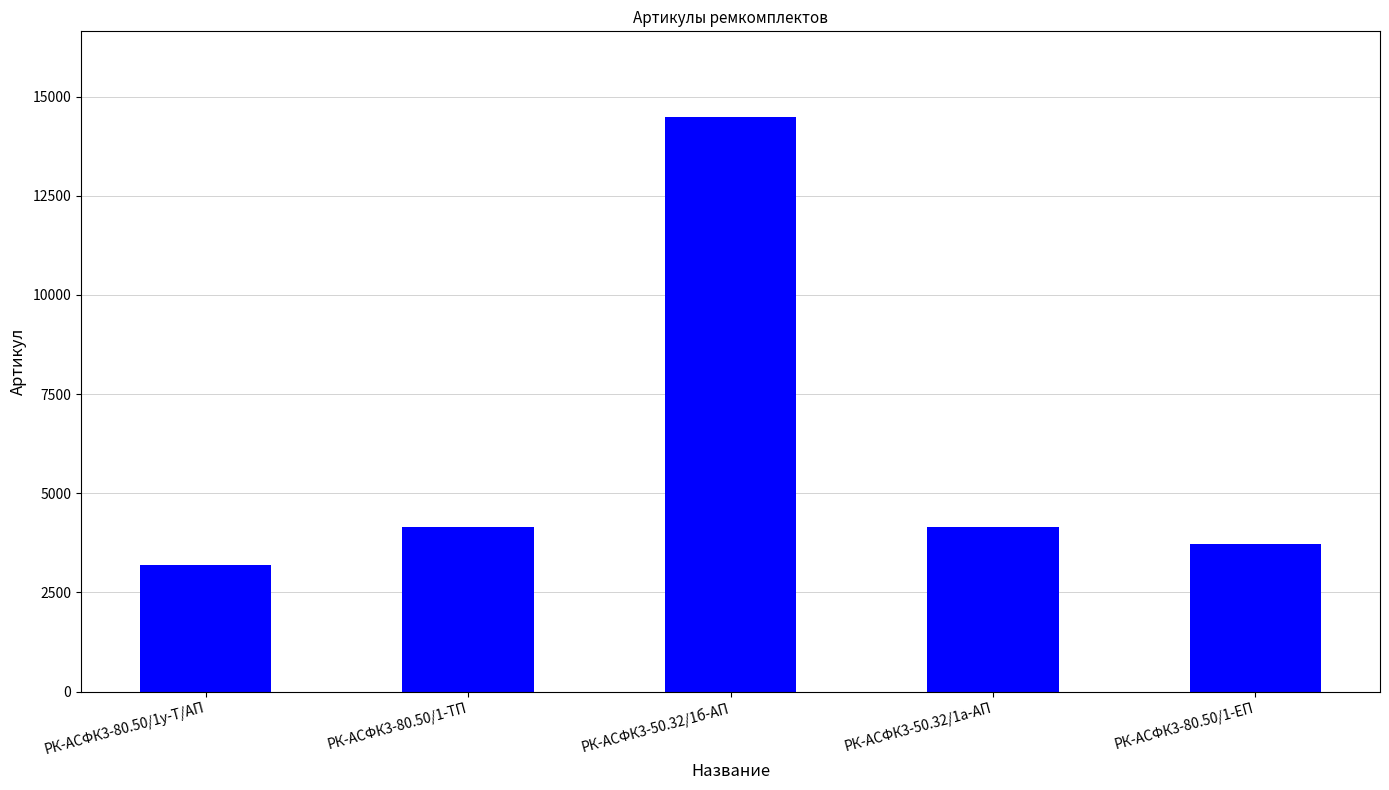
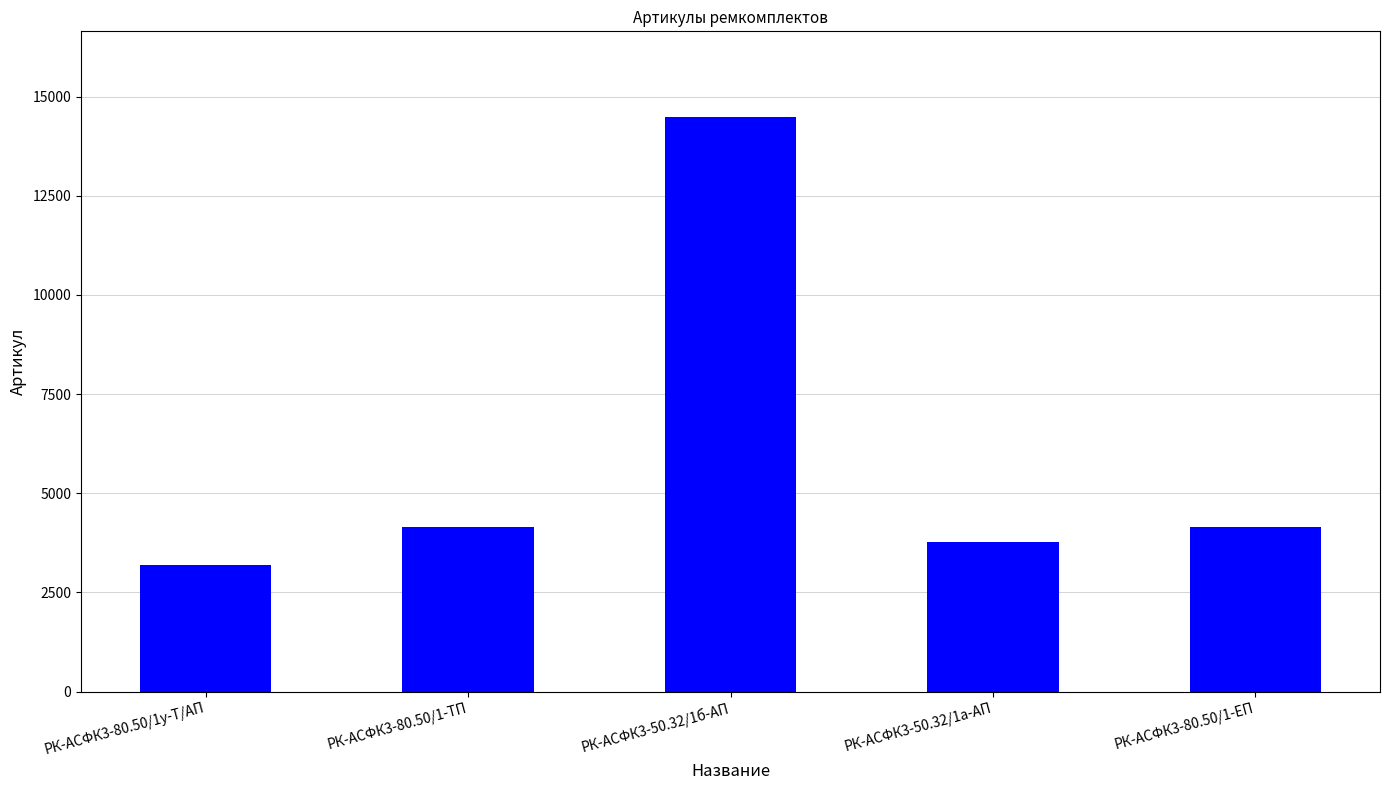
  {
    "РК-АСФК3-80.50/1у-Т/АП": 3200,
    "РК-АСФК3-80.50/1-ТП": 4100,
    "РК-АСФК3-50.32/1б-АП": 14500,
-   "РК-АСФК3-50.32/1а-АП": 4100,
-   "РК-АСФК3-80.50/1-ЕП": 3700
+   "РК-АСФК3-50.32/1а-АП": 3800,
+   "РК-АСФК3-80.50/1-ЕП": 4100
  }
